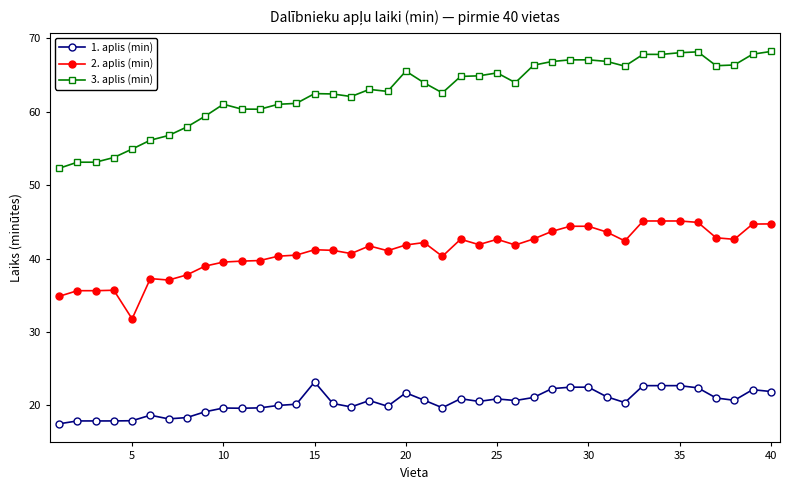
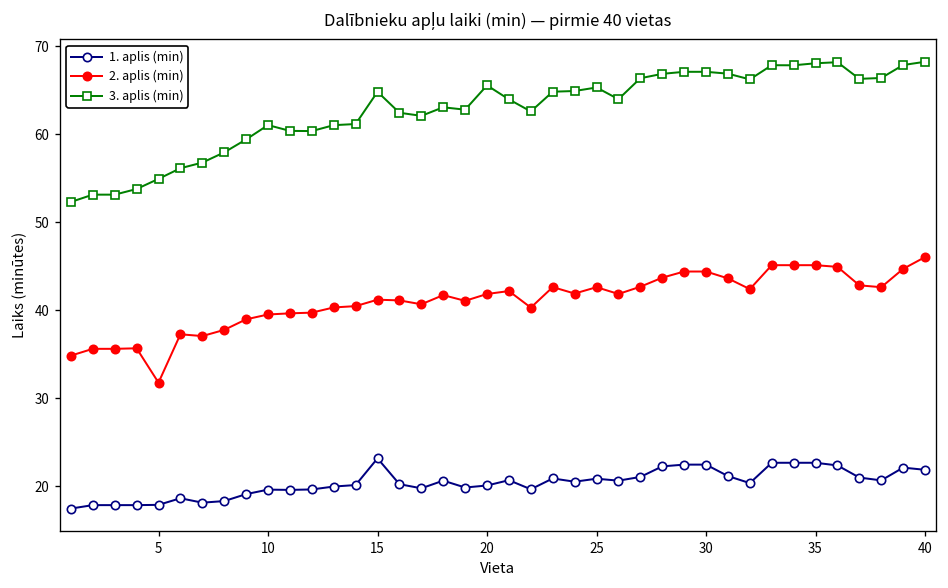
  {
    "1. aplis (min)": {
      "5": 18,
      "10": 20,
      "15": 23,
-     "20": 22,
+     "20": 20,
      "25": 21,
      "30": 22,
      "35": 23,
      "40": 22
    },
    "2. aplis (min)": {
      "5": 32,
      "10": 40,
      "15": 41,
      "20": 42,
      "25": 43,
      "30": 44,
      "35": 45,
-     "40": 45
+     "40": 46
    },
    "3. aplis (min)": {
      "5": 55,
      "10": 61,
-     "15": 62,
+     "15": 65,
      "20": 66,
      "25": 65,
      "30": 67,
      "35": 68,
      "40": 68
    }
  }
